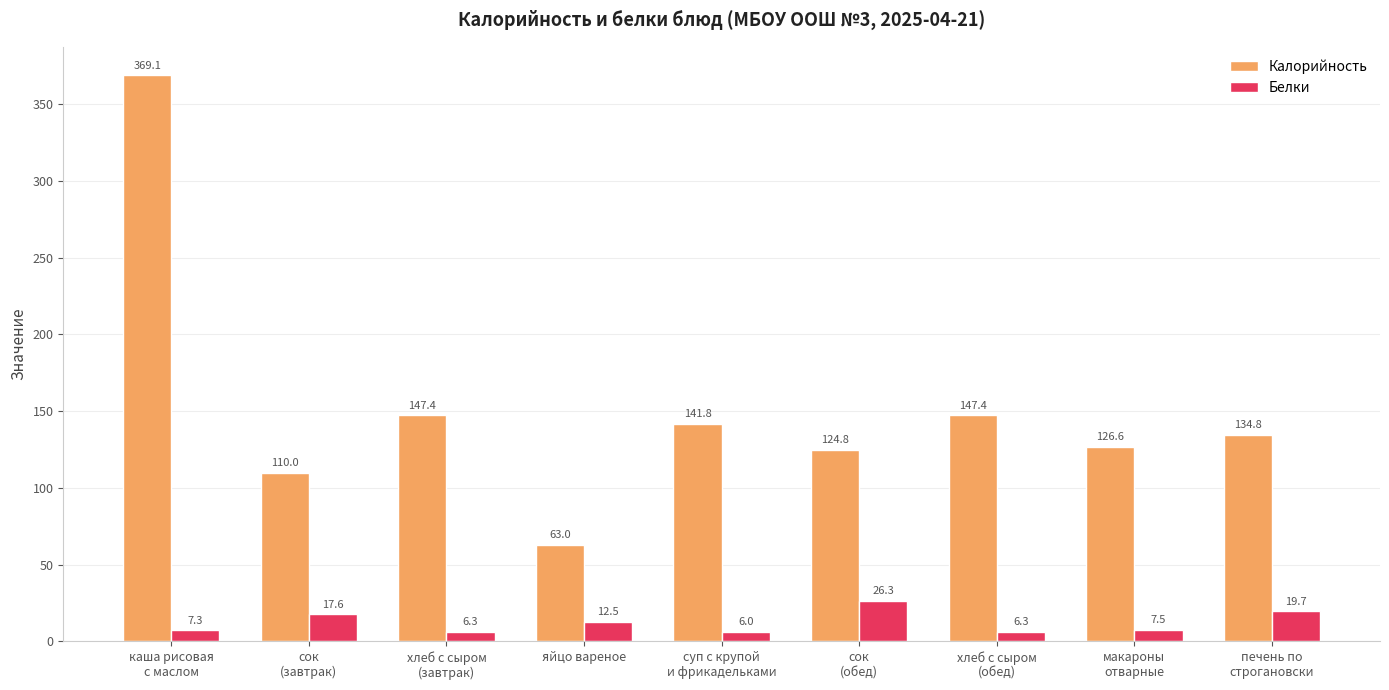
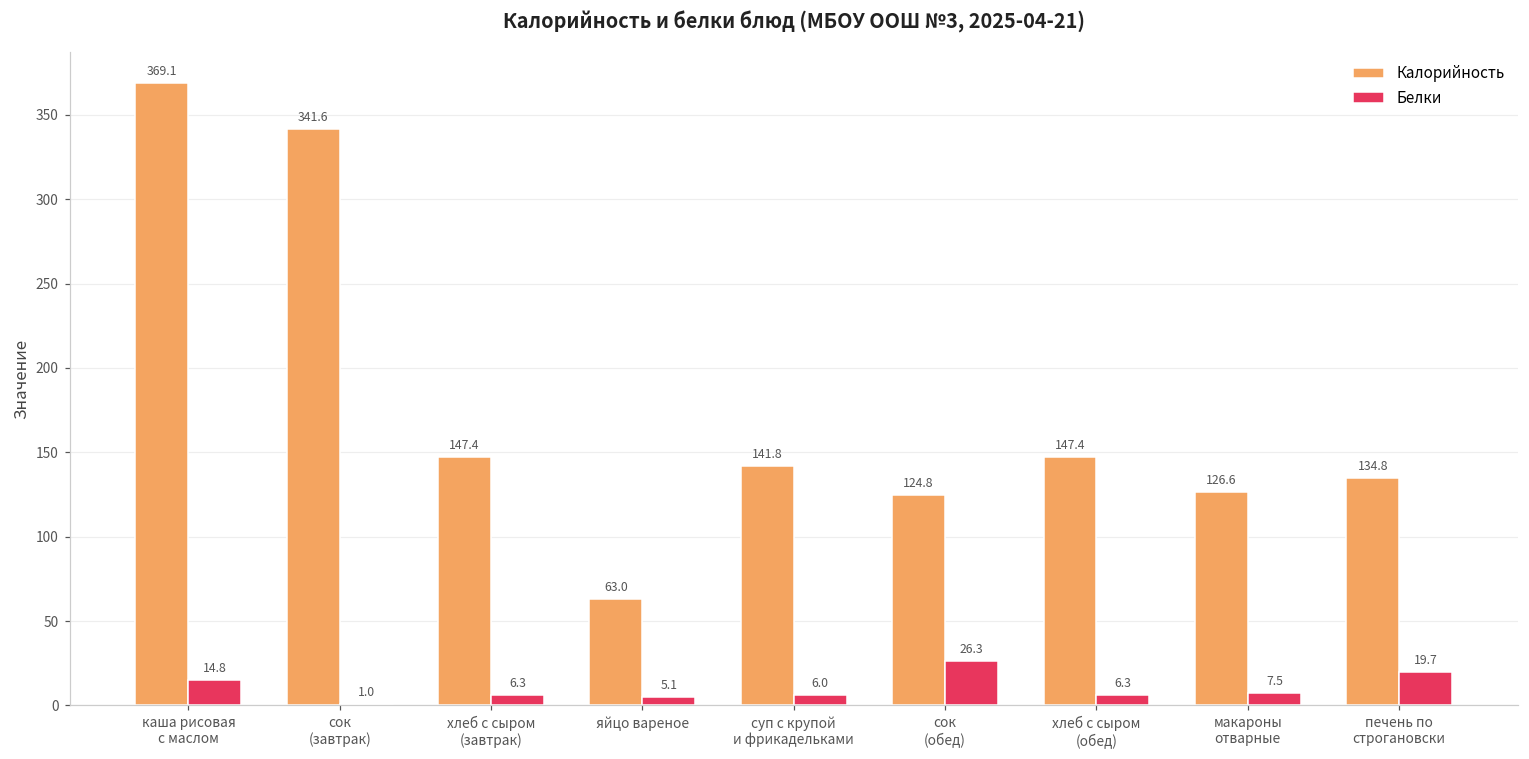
  {
    "Калорийность": {
      "каша рисовая с маслом": 369.1,
-     "сок (завтрак)": 110.0,
+     "сок (завтрак)": 341.6,
      "хлеб с сыром (завтрак)": 147.4,
      "яйцо вареное": 63.0,
      "суп с крупой и фрикадельками": 141.8,
      "сок (обед)": 124.8,
      "хлеб с сыром (обед)": 147.4,
      "макароны отварные": 126.6,
      "печень по строгановски": 134.8
    },
    "Белки": {
-     "каша рисовая с маслом": 7.3,
-     "сок (завтрак)": 17.6,
+     "каша рисовая с маслом": 14.8,
+     "сок (завтрак)": 1.0,
      "хлеб с сыром (завтрак)": 6.3,
-     "яйцо вареное": 12.5,
+     "яйцо вареное": 5.1,
      "суп с крупой и фрикадельками": 6.0,
      "сок (обед)": 26.3,
      "хлеб с сыром (обед)": 6.3,
      "макароны отварные": 7.5,
      "печень по строгановски": 19.7
    }
  }
